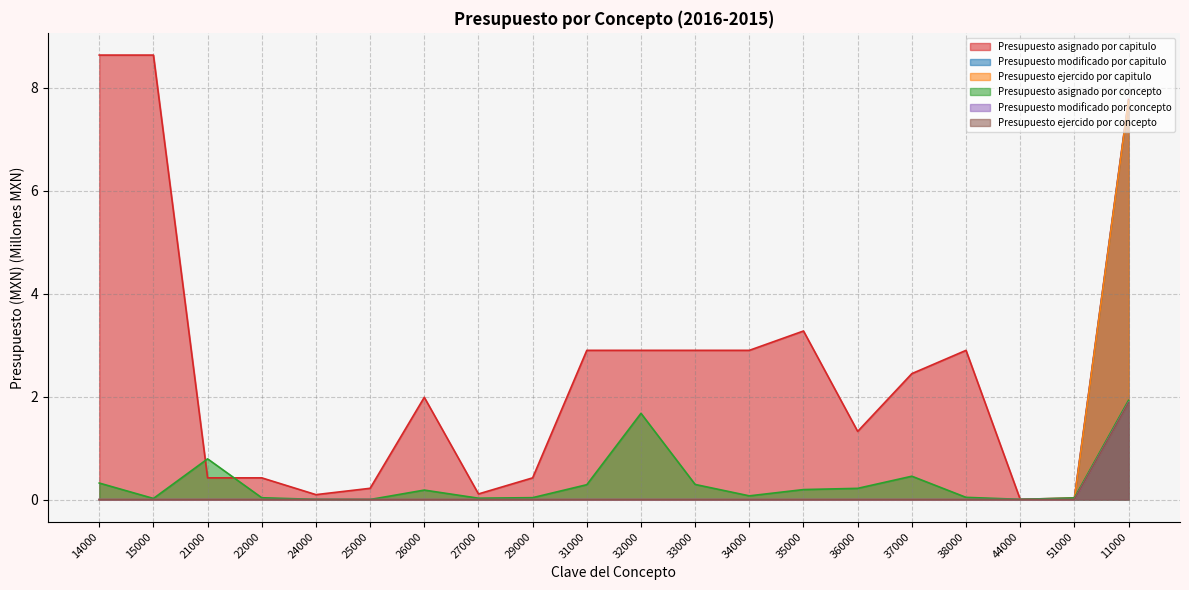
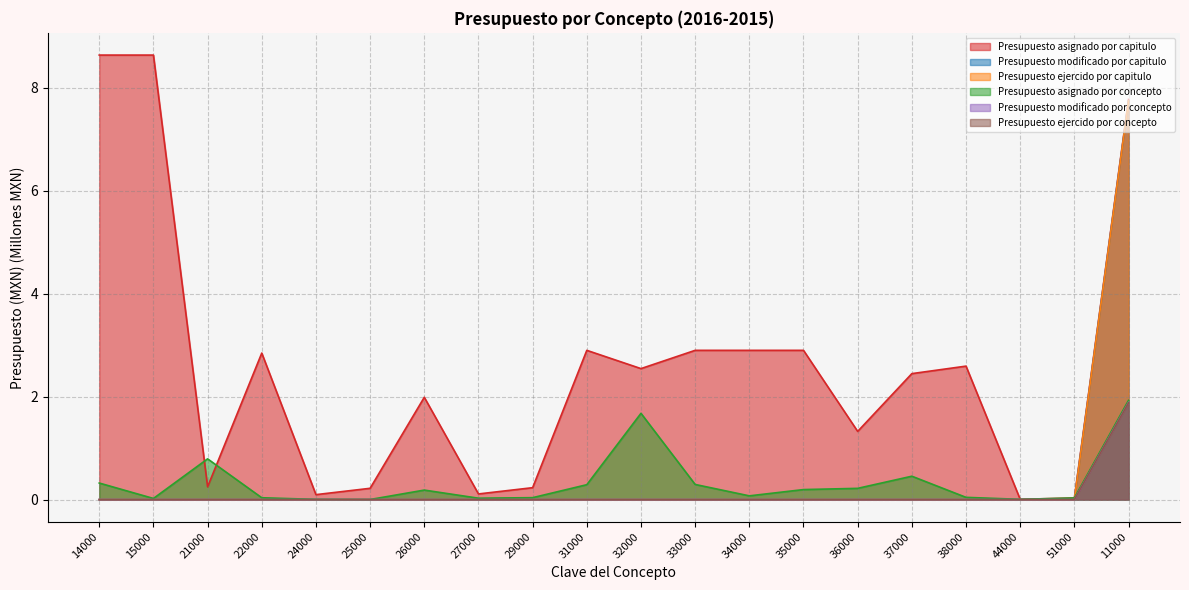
  {
    "Presupuesto asignado por capitulo": {
      "14000": 8.6,
      "15000": 8.6,
-     "21000": 0.4,
-     "22000": 0.4,
+     "21000": 0.2,
+     "22000": 2.8,
      "24000": 0.1,
      "25000": 0.2,
      "26000": 2.0,
      "27000": 0.1,
-     "29000": 0.4,
+     "29000": 0.2,
      "31000": 2.9,
-     "32000": 2.9,
+     "32000": 2.5,
      "33000": 2.9,
      "34000": 2.9,
-     "35000": 3.3,
+     "35000": 2.9,
      "36000": 1.3,
      "37000": 2.4,
-     "38000": 2.9
+     "38000": 2.6
    },
    "Presupuesto asignado por concepto": {
      "14000": 0.3,
      "21000": 0.8,
      "26000": 0.2,
      "31000": 0.3,
      "32000": 1.7,
      "33000": 0.3,
      "34000": 0.1,
      "35000": 0.2,
      "36000": 0.2,
      "37000": 0.5
    }
  }
